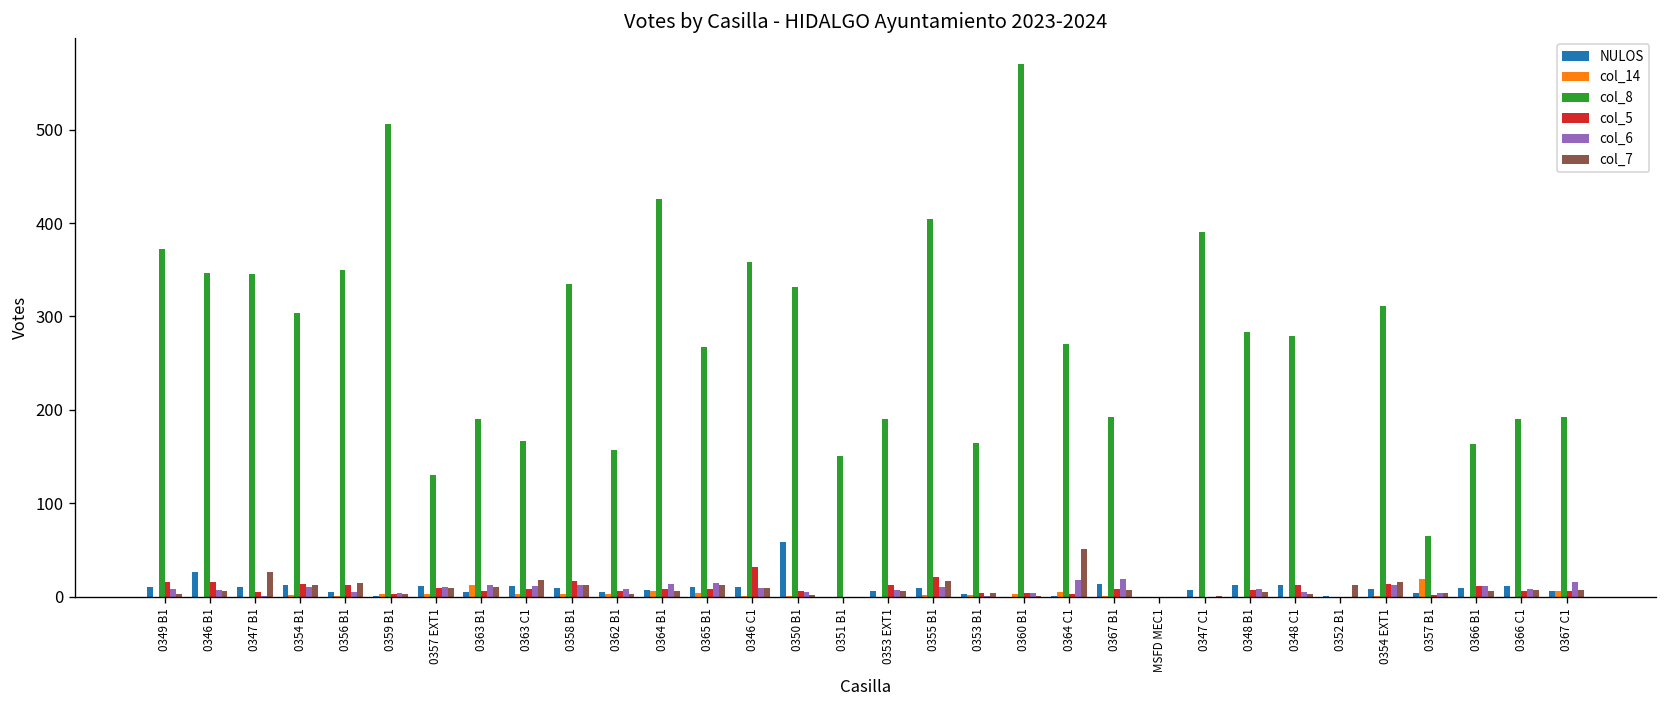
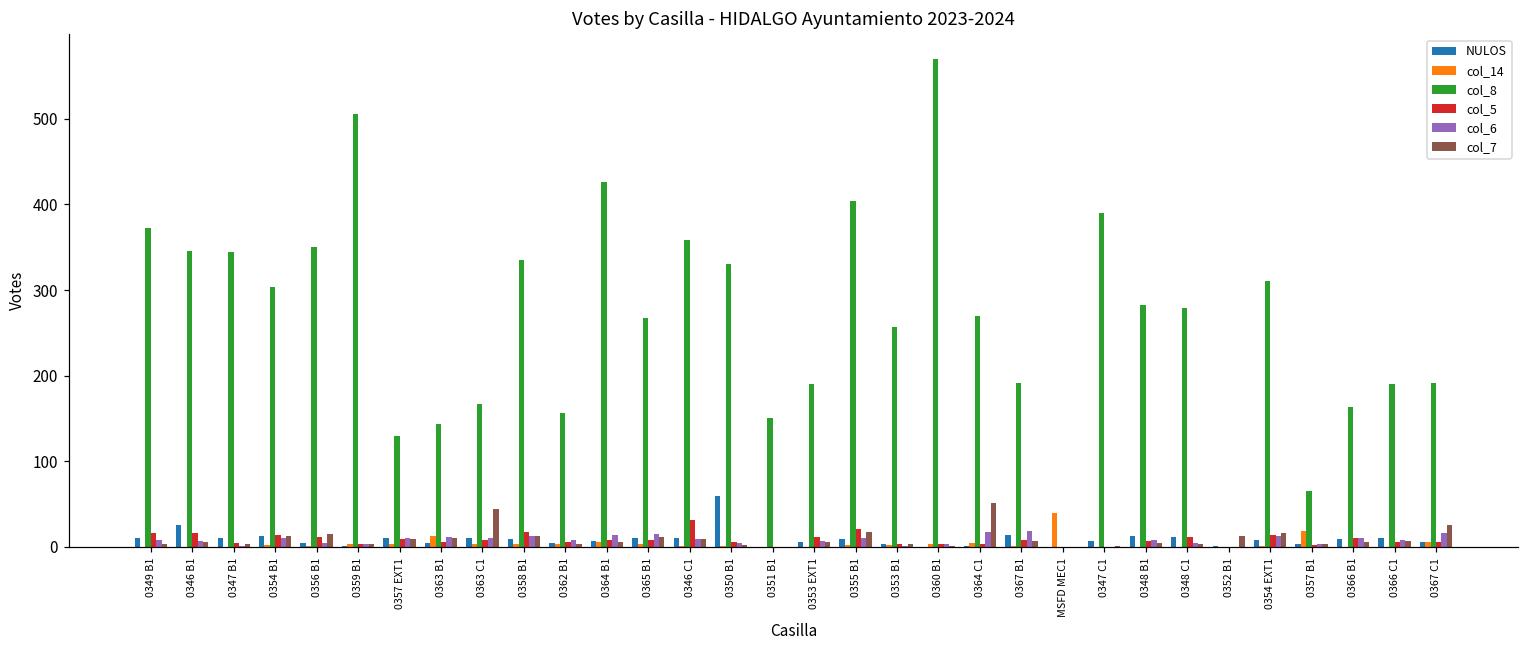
  {
    "NULOS": {
      "0349 B1": 10,
      "0346 B1": 30,
      "0347 B1": 10,
      "0354 B1": 10,
      "0356 B1": 10,
      "0357 EXT1": 10,
      "0363 B1": 10,
      "0363 C1": 10,
      "0358 B1": 10,
      "0362 B1": 10,
      "0364 B1": 10,
      "0365 B1": 10,
      "0346 C1": 10,
      "0350 B1": 60,
      "0351 B1": 0,
      "0353 EXT1": 10,
      "0355 B1": 10,
      "0360 B1": 0,
      "0367 B1": 10,
      "MSFD MEC1": 0,
      "0347 C1": 10,
      "0348 B1": 10,
      "0348 C1": 10,
      "0354 EXT1": 10,
      "0357 B1": 0,
      "0366 B1": 10,
      "0366 C1": 10,
      "0367 C1": 10
    },
    "col_14": {
      "0349 B1": 0,
      "0346 B1": 0,
      "0347 B1": 0,
      "0363 B1": 10,
      "0364 B1": 10,
      "0365 B1": 0,
      "0351 B1": 0,
      "0353 EXT1": 0,
      "0364 C1": 10,
-     "MSFD MEC1": 0,
+     "MSFD MEC1": 40,
      "0347 C1": 0,
      "0348 B1": 0,
      "0348 C1": 0,
      "0352 B1": 0,
      "0357 B1": 20,
      "0366 B1": 0,
      "0366 C1": 0,
      "0367 C1": 10
    },
    "col_8": {
      "0349 B1": 370,
      "0346 B1": 350,
      "0347 B1": 350,
      "0354 B1": 300,
      "0356 B1": 350,
      "0359 B1": 510,
      "0357 EXT1": 130,
-     "0363 B1": 190,
+     "0363 B1": 140,
      "0363 C1": 170,
      "0358 B1": 340,
      "0362 B1": 160,
      "0364 B1": 430,
      "0365 B1": 270,
      "0346 C1": 360,
      "0350 B1": 330,
      "0351 B1": 150,
      "0353 EXT1": 190,
      "0355 B1": 400,
-     "0353 B1": 170,
+     "0353 B1": 260,
      "0360 B1": 570,
      "0364 C1": 270,
      "0367 B1": 190,
      "MSFD MEC1": 0,
      "0347 C1": 390,
      "0348 B1": 280,
      "0348 C1": 280,
      "0352 B1": 0,
      "0354 EXT1": 310,
      "0357 B1": 70,
      "0366 B1": 160,
      "0366 C1": 190,
      "0367 C1": 190
    },
    "col_5": {
      "0349 B1": 20,
      "0346 B1": 20,
      "0347 B1": 10,
      "0354 B1": 10,
      "0356 B1": 10,
      "0357 EXT1": 10,
      "0363 B1": 10,
      "0363 C1": 10,
      "0358 B1": 20,
      "0362 B1": 10,
      "0364 B1": 10,
      "0365 B1": 10,
      "0346 C1": 30,
      "0350 B1": 10,
      "0351 B1": 0,
      "0353 EXT1": 10,
      "0355 B1": 20,
      "0353 B1": 0,
      "0360 B1": 0,
      "0367 B1": 10,
      "MSFD MEC1": 0,
      "0347 C1": 0,
      "0348 B1": 10,
      "0348 C1": 10,
      "0352 B1": 0,
      "0354 EXT1": 10,
      "0366 B1": 10,
      "0366 C1": 10,
      "0367 C1": 10
    },
    "col_6": {
      "0349 B1": 10,
      "0346 B1": 10,
      "0354 B1": 10,
      "0356 B1": 10,
      "0359 B1": 0,
      "0357 EXT1": 10,
      "0363 B1": 10,
      "0363 C1": 10,
      "0358 B1": 10,
      "0362 B1": 10,
      "0364 B1": 10,
      "0365 B1": 20,
      "0346 C1": 10,
      "0350 B1": 10,
      "0351 B1": 0,
      "0353 EXT1": 10,
      "0355 B1": 10,
      "0360 B1": 0,
      "0364 C1": 20,
      "0367 B1": 20,
      "MSFD MEC1": 0,
      "0347 C1": 0,
      "0348 B1": 10,
      "0348 C1": 10,
      "0352 B1": 0,
      "0354 EXT1": 10,
      "0357 B1": 0,
      "0366 B1": 10,
      "0366 C1": 10,
      "0367 C1": 20
    },
    "col_7": {
      "0346 B1": 10,
-     "0347 B1": 30,
+     "0347 B1": 0,
      "0354 B1": 10,
      "0356 B1": 20,
      "0357 EXT1": 10,
      "0363 B1": 10,
-     "0363 C1": 20,
+     "0363 C1": 40,
      "0358 B1": 10,
      "0364 B1": 10,
      "0365 B1": 10,
      "0346 C1": 10,
      "0351 B1": 0,
      "0353 EXT1": 10,
      "0355 B1": 20,
      "0353 B1": 0,
      "0364 C1": 50,
      "0367 B1": 10,
      "MSFD MEC1": 0,
      "0348 B1": 10,
      "0352 B1": 10,
      "0354 EXT1": 20,
      "0357 B1": 0,
      "0366 B1": 10,
      "0366 C1": 10,
-     "0367 C1": 10
+     "0367 C1": 30
    }
  }
